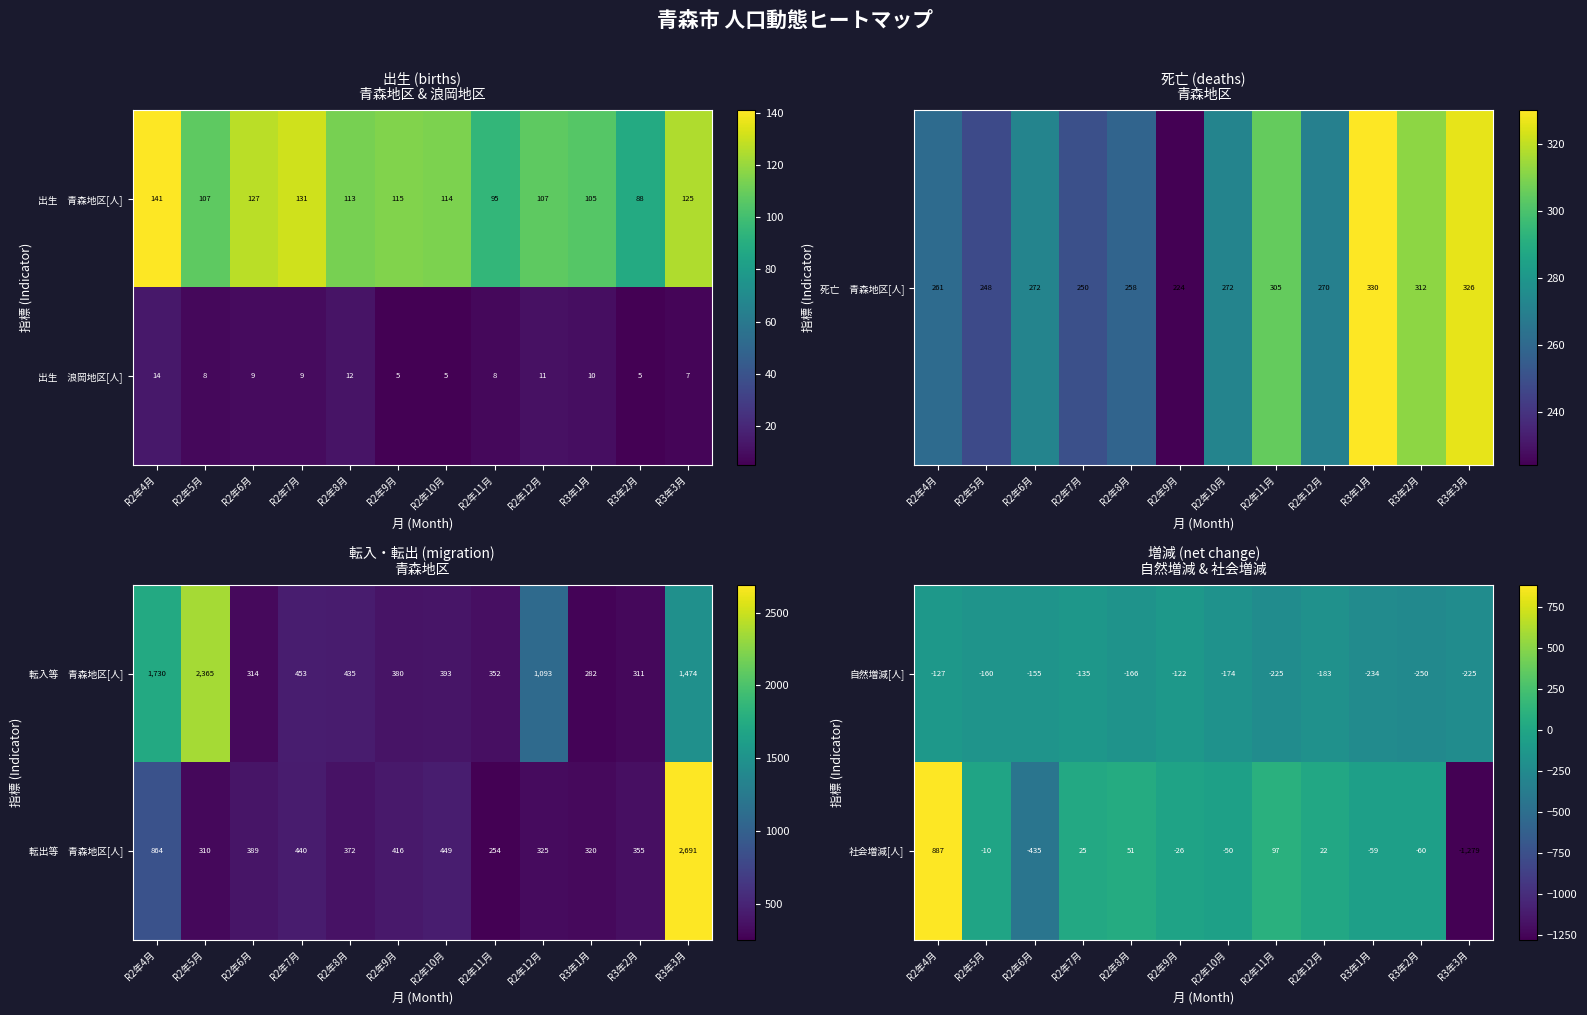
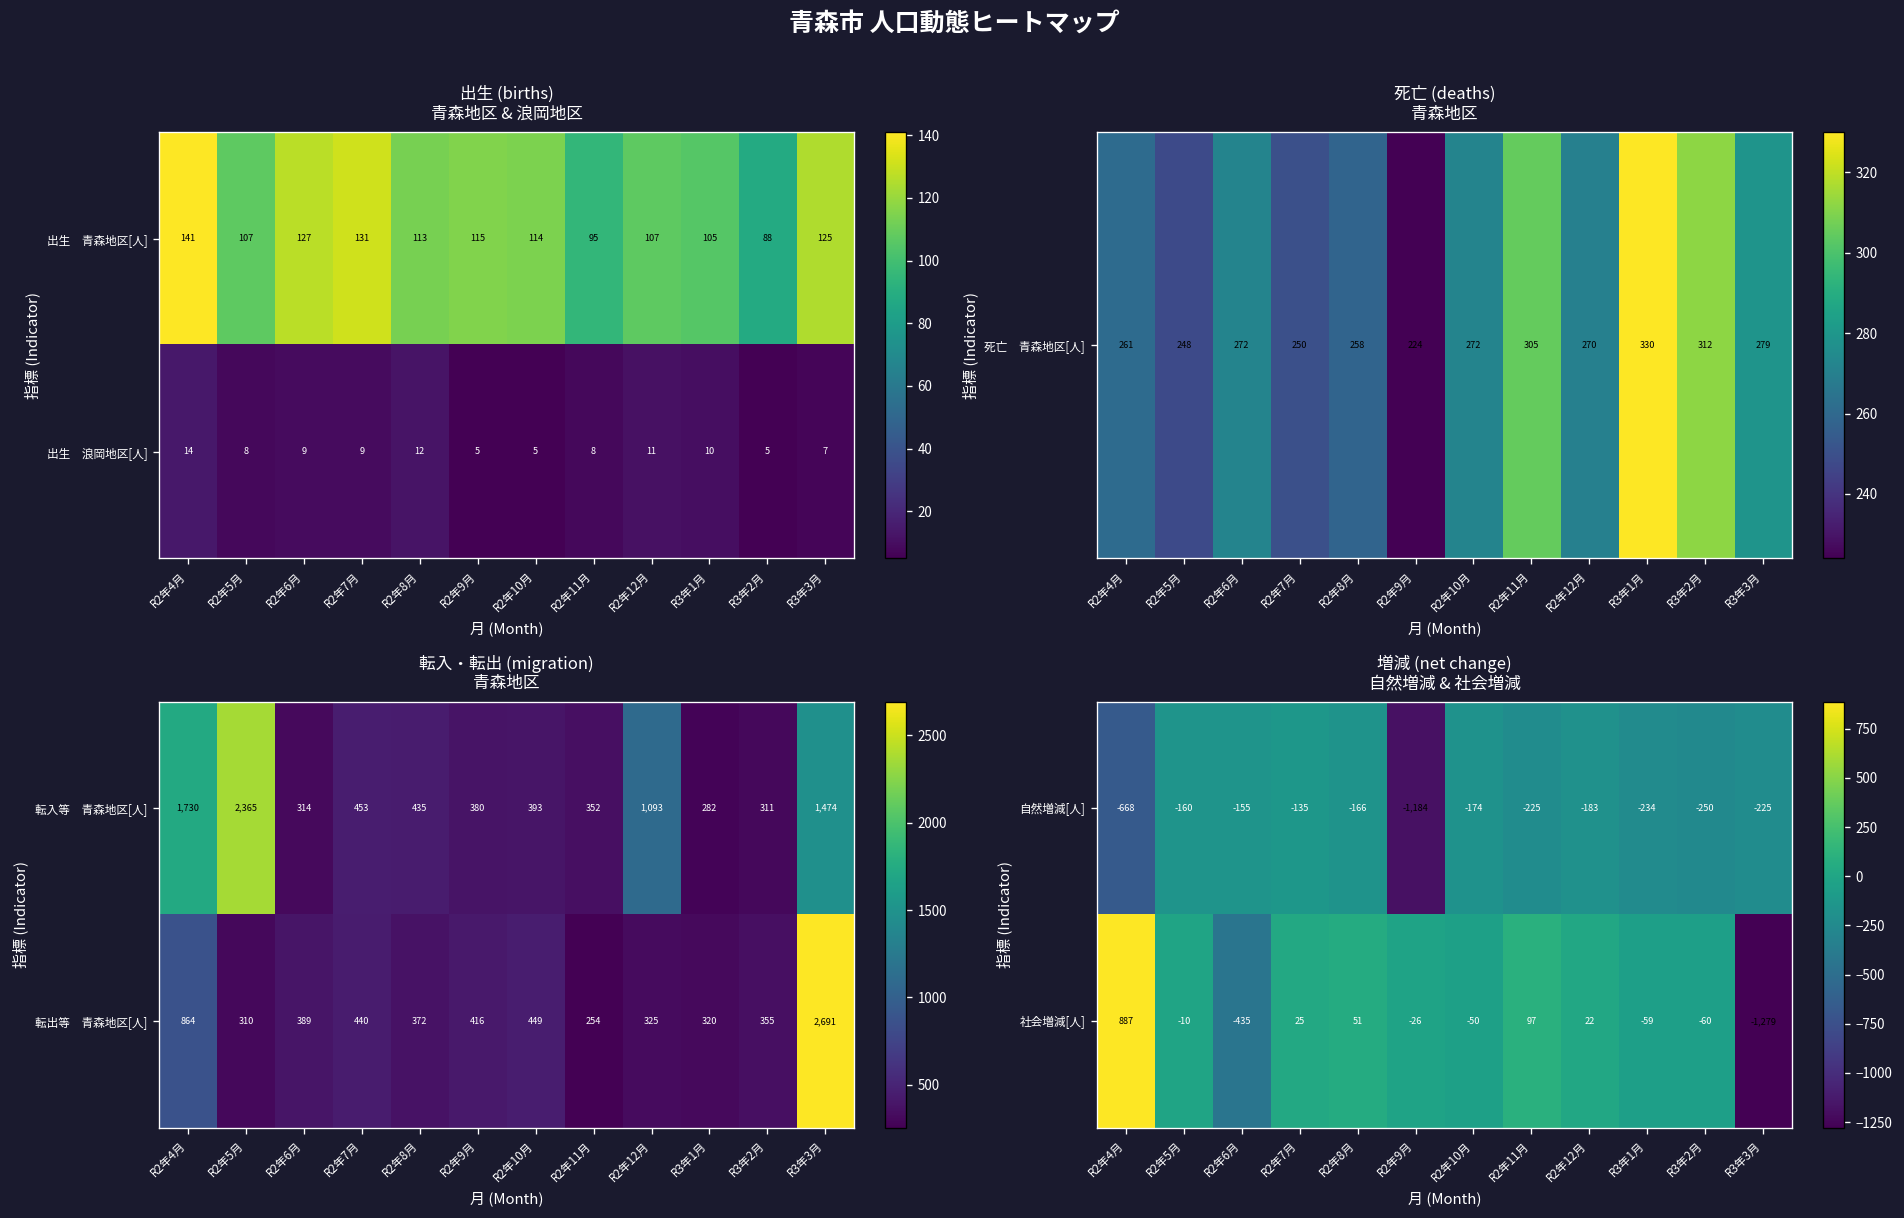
  {
    "出生 (births) 青森地区 & 浪岡地区": {
      "出生 青森地区[人]": {
        "R2年4月": "141",
        "R2年5月": "107",
        "R2年6月": "127",
        "R2年7月": "131",
        "R2年8月": "113",
        "R2年9月": "115",
        "R2年10月": "114",
        "R2年11月": "95",
        "R2年12月": "107",
        "R3年1月": "105",
        "R3年2月": "88",
        "R3年3月": "125"
      },
      "出生 浪岡地区[人]": {
        "R2年4月": "14",
        "R2年5月": "8",
        "R2年6月": "9",
        "R2年7月": "9",
        "R2年8月": "12",
        "R2年9月": "5",
        "R2年10月": "5",
        "R2年11月": "8",
        "R2年12月": "11",
        "R3年1月": "10",
        "R3年2月": "5",
        "R3年3月": "7"
      }
    },
    "死亡 (deaths) 青森地区": {
      "死亡 青森地区[人]": {
        "R2年4月": "261",
        "R2年5月": "248",
        "R2年6月": "272",
        "R2年7月": "250",
        "R2年8月": "258",
        "R2年9月": "224",
        "R2年10月": "272",
        "R2年11月": "305",
        "R2年12月": "270",
        "R3年1月": "330",
        "R3年2月": "312",
-       "R3年3月": "326"
+       "R3年3月": "279"
      }
    },
    "転入・転出 (migration) 青森地区": {
      "転入等 青森地区[人]": {
        "R2年4月": "1,730",
        "R2年5月": "2,365",
        "R2年6月": "314",
        "R2年7月": "453",
        "R2年8月": "435",
        "R2年9月": "380",
        "R2年10月": "393",
        "R2年11月": "352",
        "R2年12月": "1,093",
        "R3年1月": "282",
        "R3年2月": "311",
        "R3年3月": "1,474"
      },
      "転出等 青森地区[人]": {
        "R2年4月": "864",
        "R2年5月": "310",
        "R2年6月": "389",
        "R2年7月": "440",
        "R2年8月": "372",
        "R2年9月": "416",
        "R2年10月": "449",
        "R2年11月": "254",
        "R2年12月": "325",
        "R3年1月": "320",
        "R3年2月": "355",
        "R3年3月": "2,691"
      }
    },
    "増減 (net change) 自然増減 & 社会増減": {
      "自然増減[人]": {
-       "R2年4月": "-127",
+       "R2年4月": "-668",
        "R2年5月": "-160",
        "R2年6月": "-155",
        "R2年7月": "-135",
        "R2年8月": "-166",
-       "R2年9月": "-122",
+       "R2年9月": "-1,184",
        "R2年10月": "-174",
        "R2年11月": "-225",
        "R2年12月": "-183",
        "R3年1月": "-234",
        "R3年2月": "-250",
        "R3年3月": "-225"
      },
      "社会増減[人]": {
        "R2年4月": "887",
        "R2年5月": "-10",
        "R2年6月": "-435",
        "R2年7月": "25",
        "R2年8月": "51",
        "R2年9月": "-26",
        "R2年10月": "-50",
        "R2年11月": "97",
        "R2年12月": "22",
        "R3年1月": "-59",
        "R3年2月": "-60",
        "R3年3月": "-1,279"
      }
    }
  }
